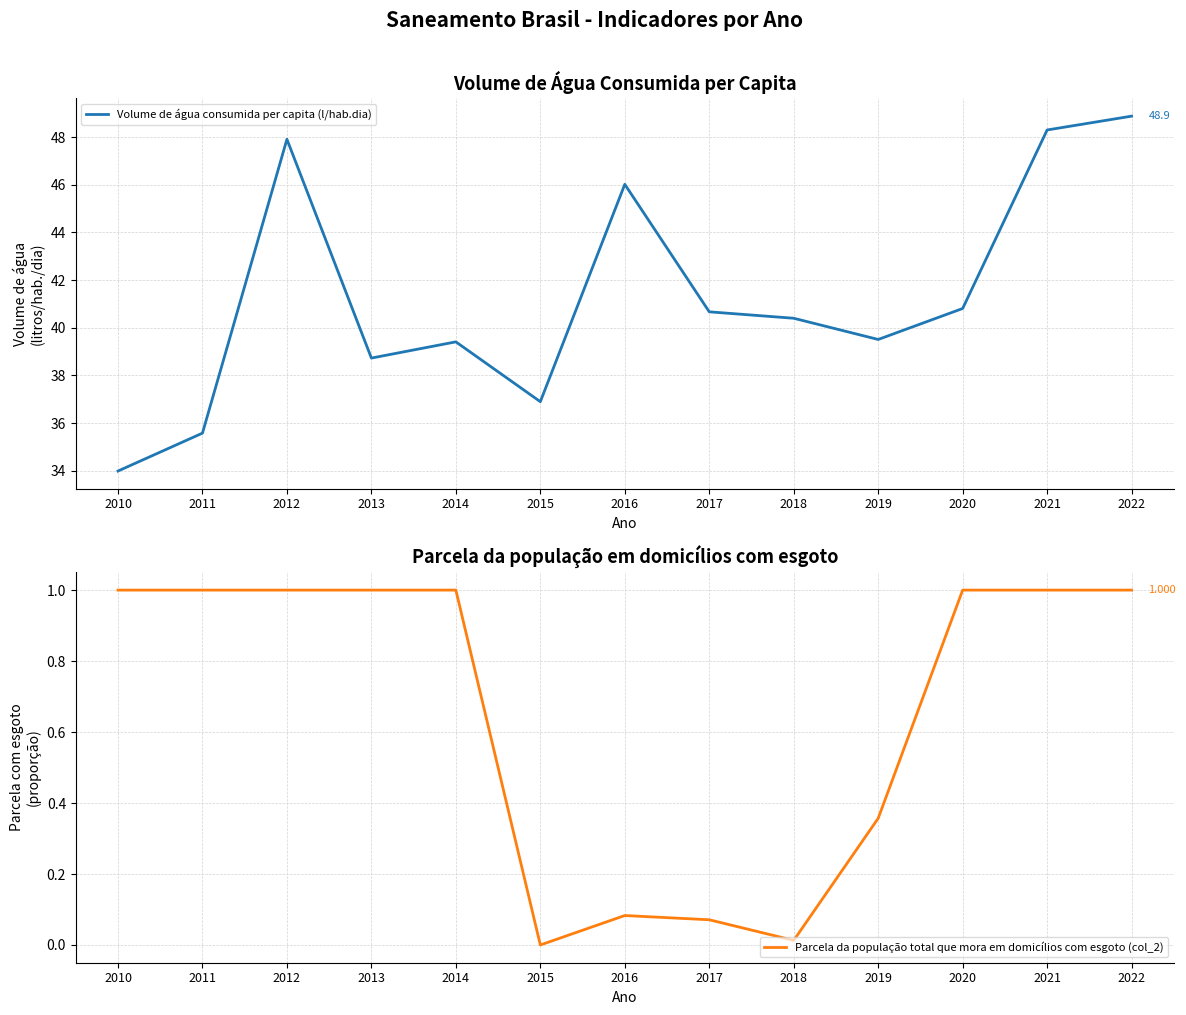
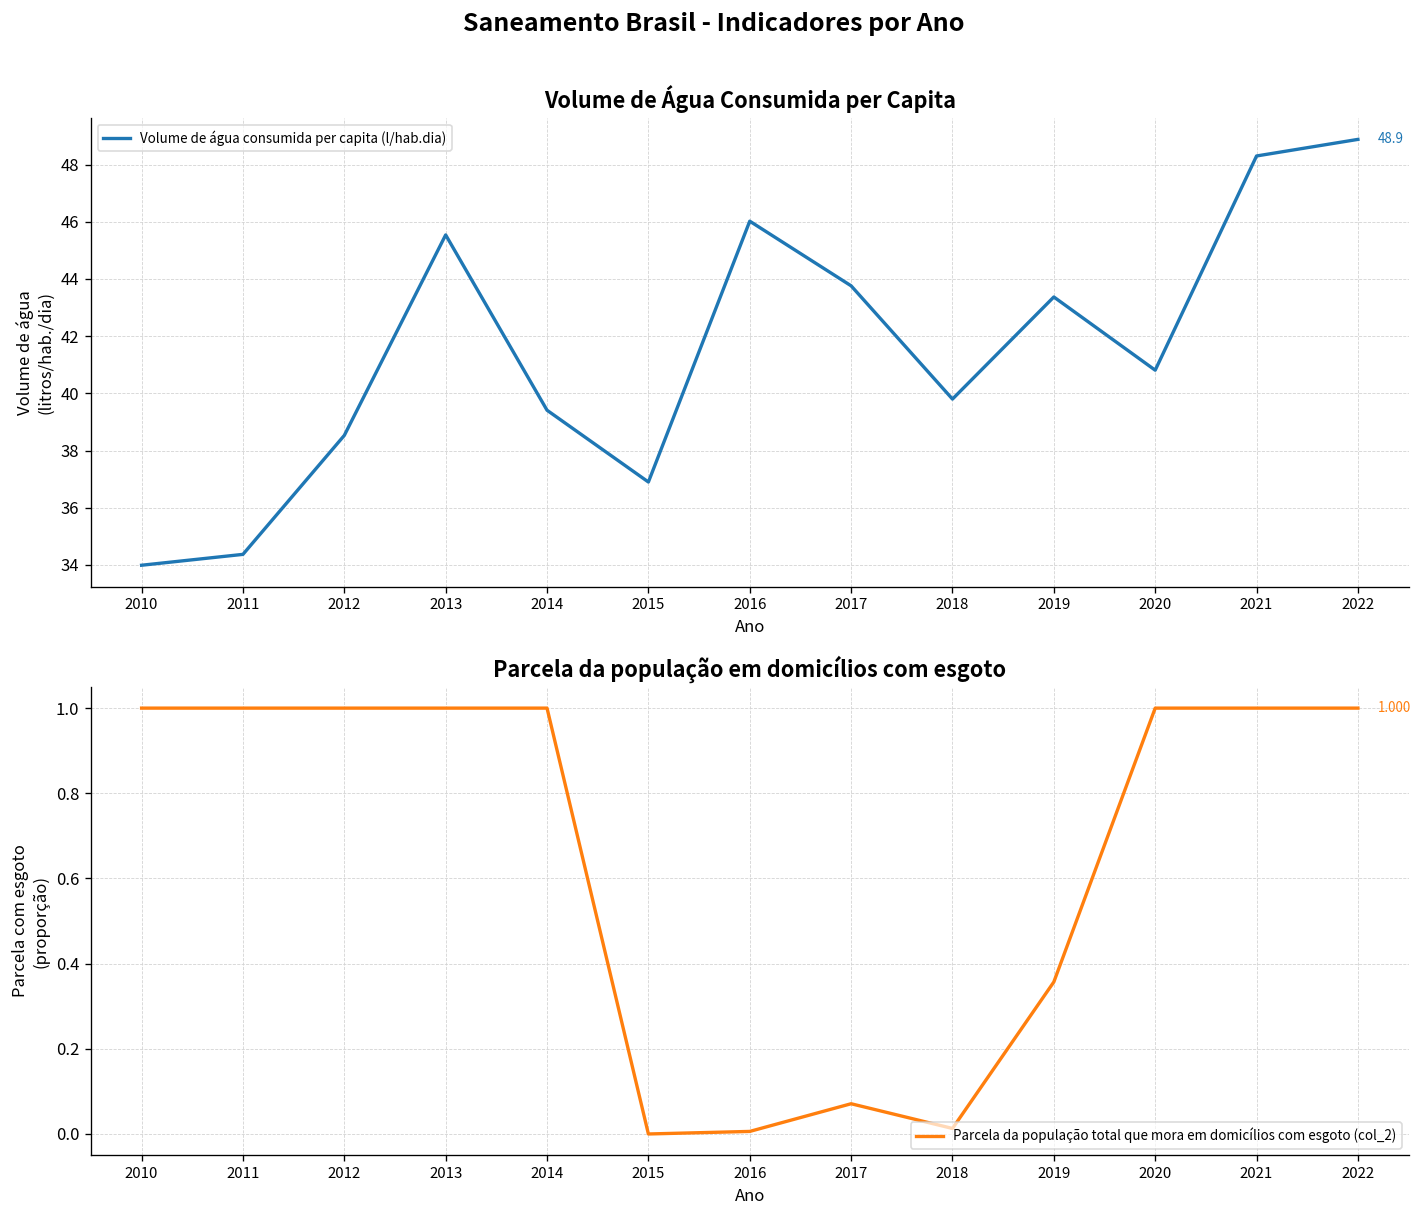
  {
    "Volume de Água Consumida per Capita": {
      "2010": 34.0,
-     "2011": 35.6,
-     "2012": 47.9,
-     "2013": 38.7,
+     "2011": 34.4,
+     "2012": 38.5,
+     "2013": 45.5,
      "2014": 39.4,
      "2015": 36.9,
      "2016": 46.0,
-     "2017": 40.7,
-     "2018": 40.4,
-     "2019": 39.5,
+     "2017": 43.8,
+     "2018": 39.8,
+     "2019": 43.4,
      "2020": 40.8,
      "2021": 48.3
    },
    "Parcela da população em domicílios com esgoto": {
      "2010": 1.00,
      "2011": 1.00,
      "2012": 1.00,
      "2013": 1.00,
      "2014": 1.00,
      "2015": 0.00,
-     "2016": 0.08,
+     "2016": 0.01,
      "2017": 0.07,
      "2019": 0.36,
      "2020": 1.00,
      "2021": 1.00
    }
  }
